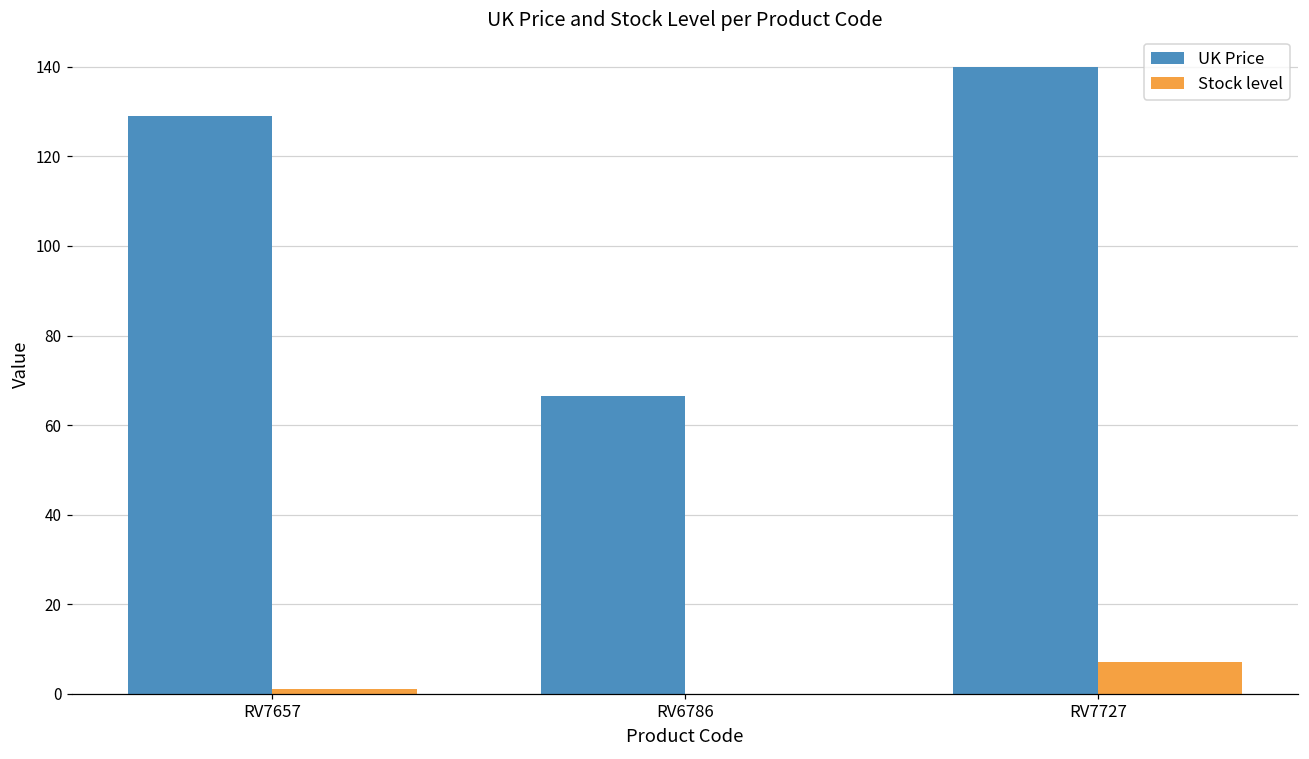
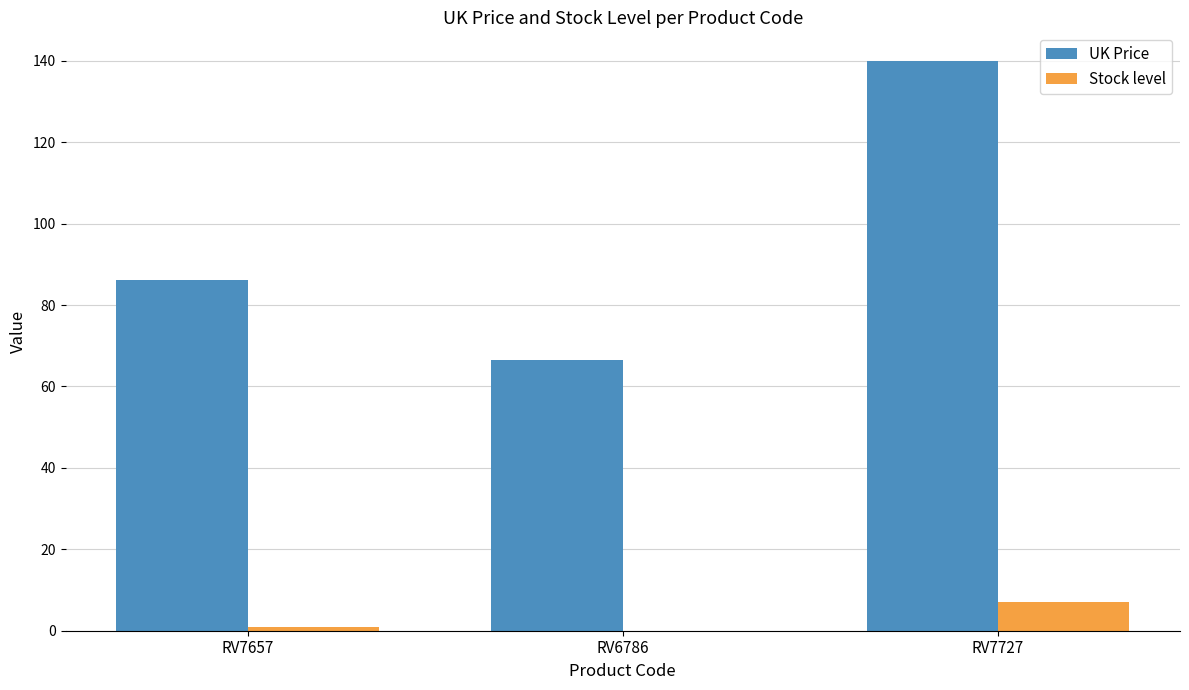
  {
    "UK Price": {
-     "RV7657": 129,
+     "RV7657": 86,
      "RV6786": 66,
      "RV7727": 140
    },
    "Stock level": {
      "RV7657": 1,
      "RV6786": 0,
      "RV7727": 7
    }
  }
